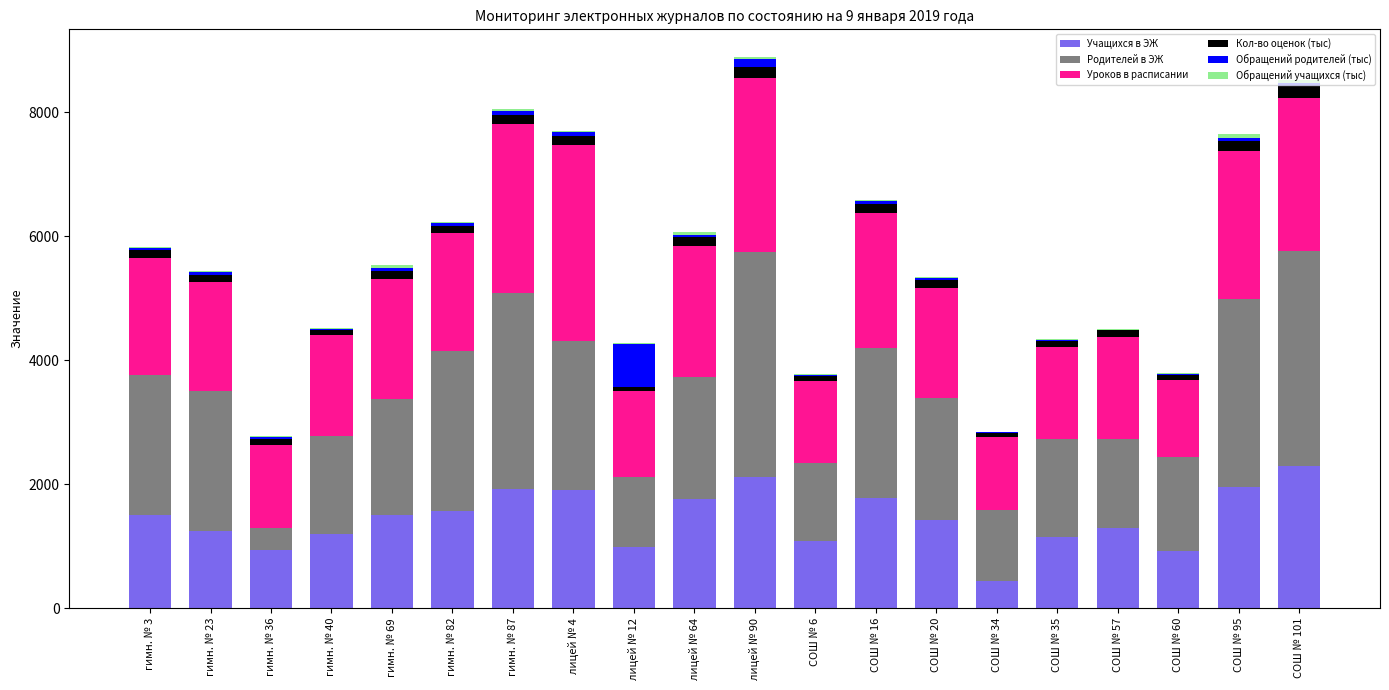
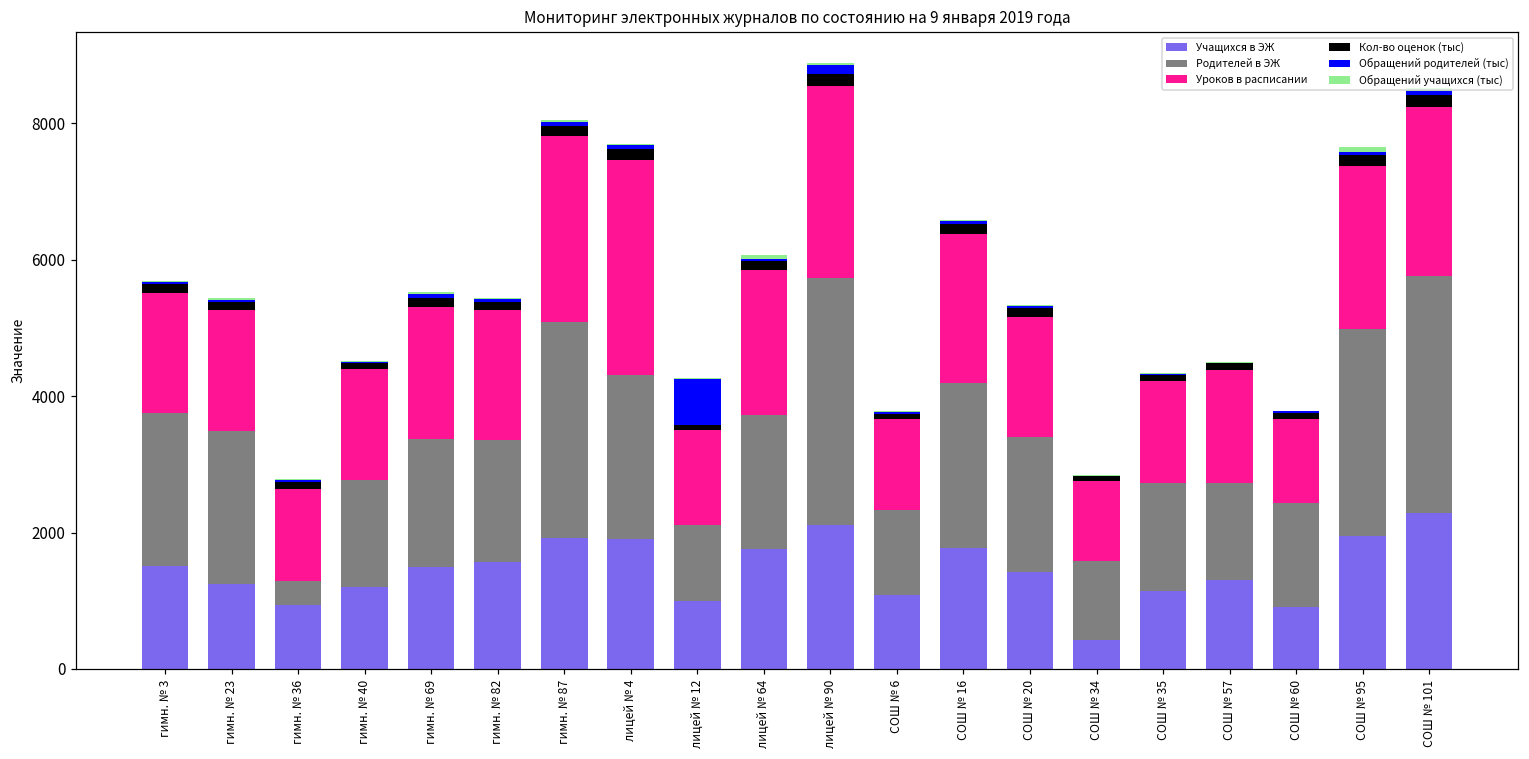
  {
    "Учащихся в ЭЖ": {
      "гимн. № 3": 1500,
      "гимн. № 23": 1200,
      "гимн. № 36": 900,
      "гимн. № 40": 1200,
      "гимн. № 69": 1500,
      "гимн. № 82": 1600,
      "гимн. № 87": 1900,
      "лицей № 4": 1900,
      "лицей № 12": 1000,
      "лицей № 64": 1800,
      "лицей № 90": 2100,
      "СОШ № 6": 1100,
      "СОШ № 16": 1800,
      "СОШ № 20": 1400,
      "СОШ № 34": 400,
      "СОШ № 35": 1100,
      "СОШ № 57": 1300,
      "СОШ № 60": 900,
      "СОШ № 95": 2000,
      "СОШ № 101": 2300
    },
    "Родителей в ЭЖ": {
      "гимн. № 3": 2300,
      "гимн. № 23": 2300,
      "гимн. № 36": 400,
      "гимн. № 40": 1600,
      "гимн. № 69": 1900,
-     "гимн. № 82": 2600,
+     "гимн. № 82": 1800,
      "гимн. № 87": 3200,
      "лицей № 4": 2400,
      "лицей № 12": 1100,
      "лицей № 64": 2000,
      "лицей № 90": 3600,
      "СОШ № 6": 1300,
      "СОШ № 16": 2400,
      "СОШ № 20": 2000,
      "СОШ № 34": 1100,
      "СОШ № 35": 1600,
      "СОШ № 57": 1400,
      "СОШ № 60": 1500,
      "СОШ № 95": 3000,
      "СОШ № 101": 3500
    },
    "Уроков в расписании": {
-     "гимн. № 3": 1900,
+     "гимн. № 3": 1800,
      "гимн. № 23": 1800,
      "гимн. № 36": 1300,
      "гимн. № 40": 1600,
      "гимн. № 69": 1900,
      "гимн. № 82": 1900,
      "гимн. № 87": 2700,
      "лицей № 4": 3200,
      "лицей № 12": 1400,
      "лицей № 64": 2100,
      "лицей № 90": 2800,
      "СОШ № 6": 1300,
      "СОШ № 16": 2200,
      "СОШ № 20": 1800,
      "СОШ № 34": 1200,
      "СОШ № 35": 1500,
      "СОШ № 57": 1700,
      "СОШ № 60": 1200,
      "СОШ № 95": 2400,
      "СОШ № 101": 2500
    },
    "Кол-во оценок (тыс)": {
      "гимн. № 3": 100,
      "гимн. № 23": 100,
      "гимн. № 36": 100,
      "гимн. № 40": 100,
      "гимн. № 69": 100,
      "гимн. № 82": 100,
      "гимн. № 87": 100,
      "лицей № 4": 200,
      "лицей № 12": 100,
      "лицей № 64": 100,
      "лицей № 90": 200,
      "СОШ № 6": 100,
      "СОШ № 16": 100,
      "СОШ № 20": 100,
      "СОШ № 34": 100,
      "СОШ № 35": 100,
      "СОШ № 57": 100,
      "СОШ № 60": 100,
      "СОШ № 95": 200,
      "СОШ № 101": 200
    },
    "Обращений родителей (тыс)": {
      "гимн. № 69": 100,
      "гимн. № 87": 100,
      "лицей № 4": 100,
      "лицей № 12": 700,
      "лицей № 90": 100,
      "СОШ № 16": 0,
      "СОШ № 95": 0
    },
    "Обращений учащихся (тыс)": {
      "лицей № 64": 100,
      "СОШ № 95": 100
    }
  }
